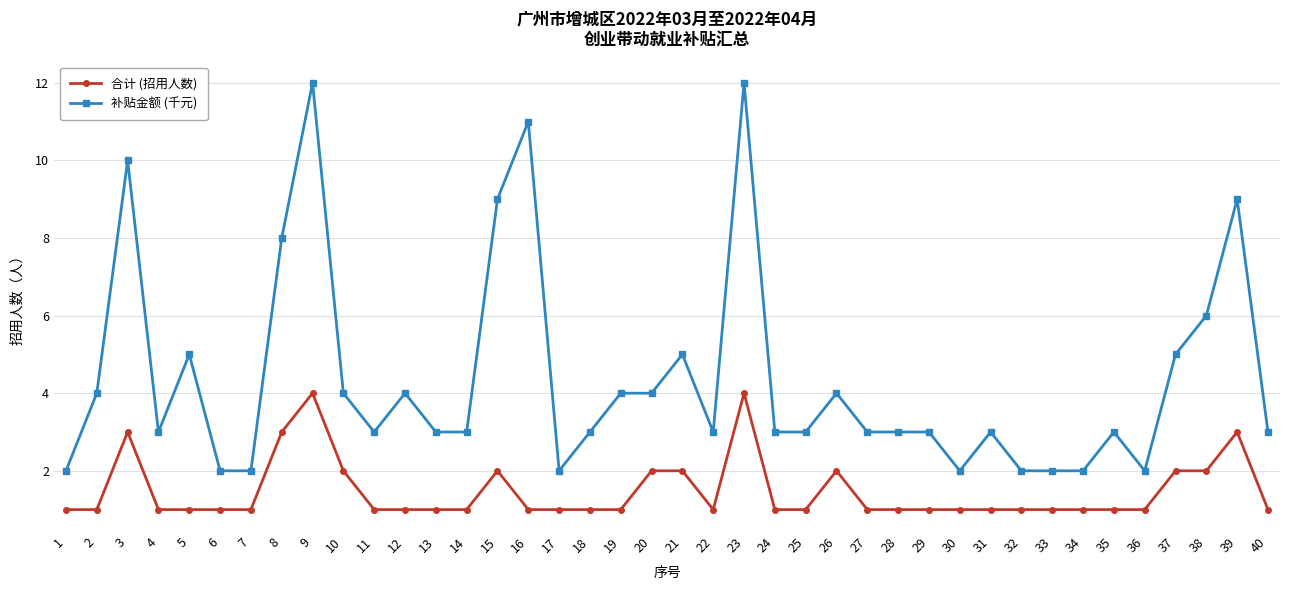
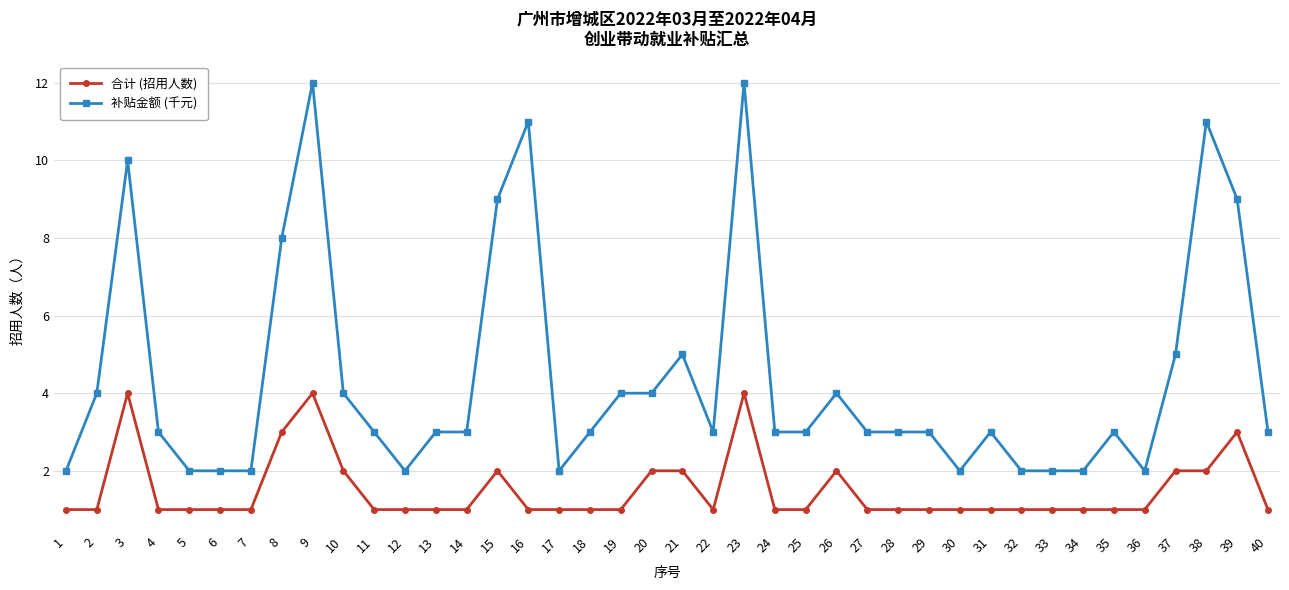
  {
    "合计 (招用人数)": {
      "1": 1,
      "2": 1,
-     "3": 3,
+     "3": 4,
      "4": 1,
      "5": 1,
      "6": 1,
      "7": 1,
      "8": 3,
      "9": 4,
      "10": 2,
      "11": 1,
      "12": 1,
      "13": 1,
      "14": 1,
      "15": 2,
      "16": 1,
      "17": 1,
      "18": 1,
      "19": 1,
      "20": 2,
      "21": 2,
      "22": 1,
      "23": 4,
      "24": 1,
      "25": 1,
      "26": 2,
      "27": 1,
      "28": 1,
      "29": 1,
      "30": 1,
      "31": 1,
      "32": 1,
      "33": 1,
      "34": 1,
      "35": 1,
      "36": 1,
      "37": 2,
      "38": 2,
      "39": 3,
      "40": 1
    },
    "补贴金额 (千元)": {
      "1": 2,
      "2": 4,
      "3": 10,
      "4": 3,
-     "5": 5,
+     "5": 2,
      "6": 2,
      "7": 2,
      "8": 8,
      "9": 12,
      "10": 4,
      "11": 3,
-     "12": 4,
+     "12": 2,
      "13": 3,
      "14": 3,
      "15": 9,
      "16": 11,
      "17": 2,
      "18": 3,
      "19": 4,
      "20": 4,
      "21": 5,
      "22": 3,
      "23": 12,
      "24": 3,
      "25": 3,
      "26": 4,
      "27": 3,
      "28": 3,
      "29": 3,
      "30": 2,
      "31": 3,
      "32": 2,
      "33": 2,
      "34": 2,
      "35": 3,
      "36": 2,
      "37": 5,
-     "38": 6,
+     "38": 11,
      "39": 9,
      "40": 3
    }
  }
